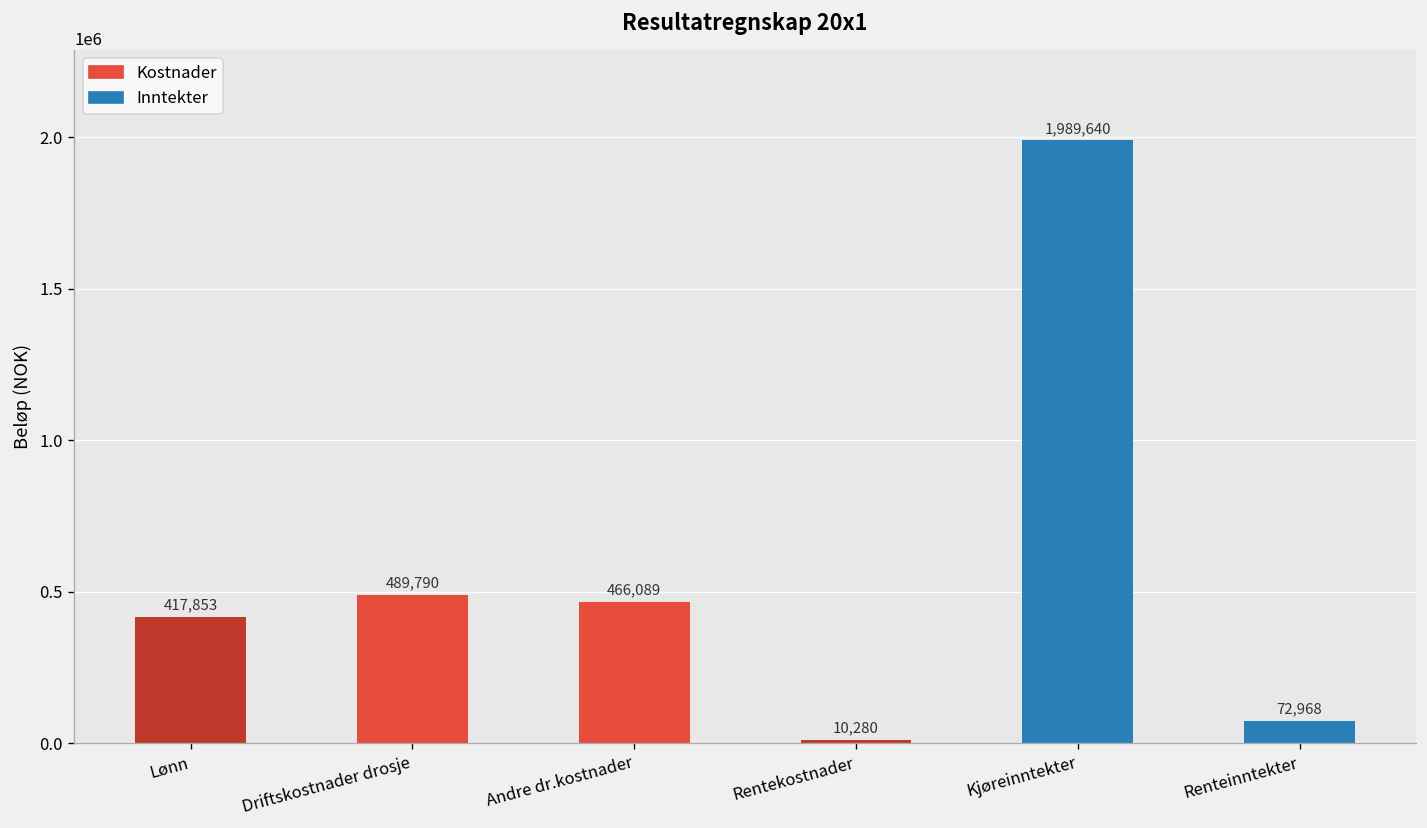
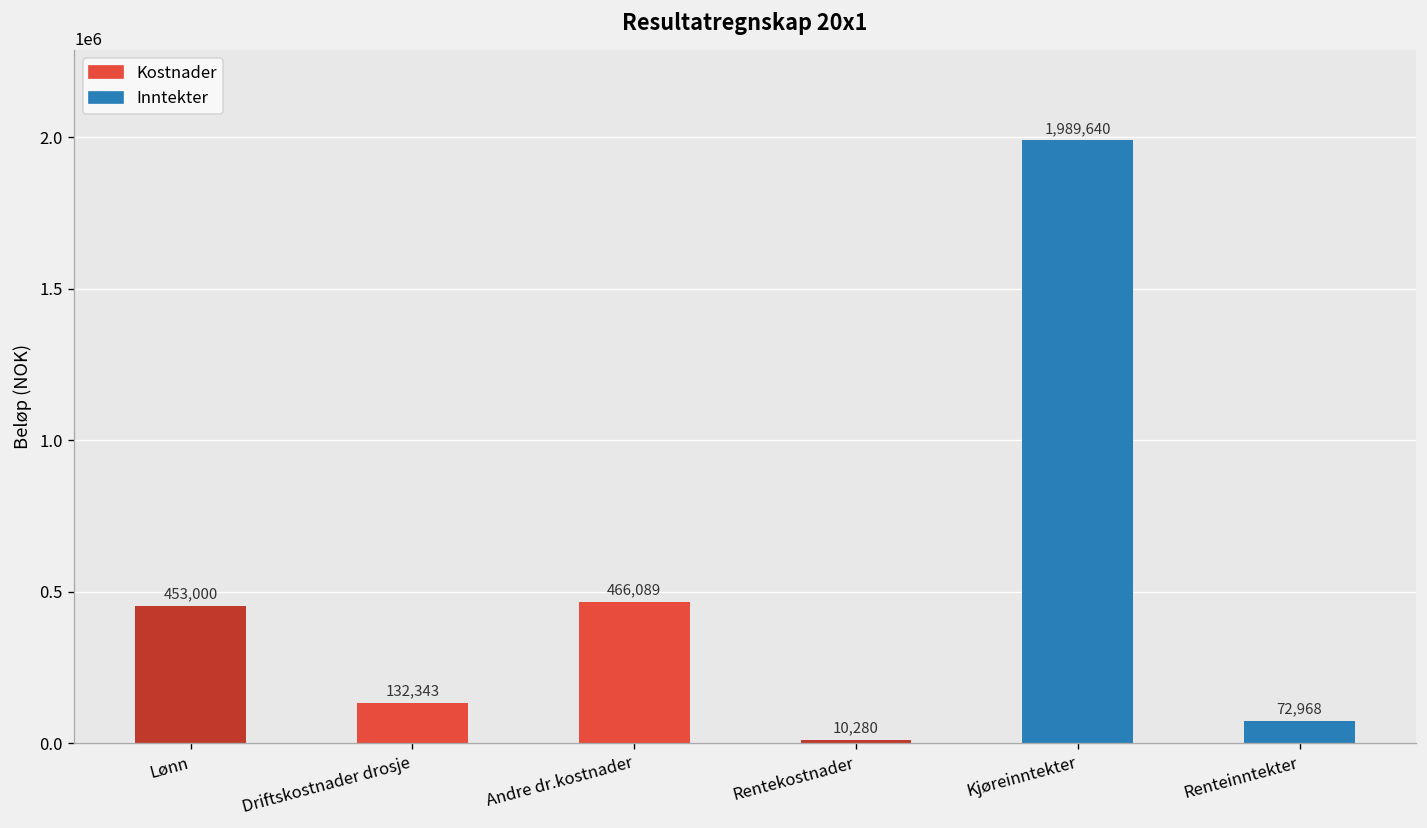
  {
-   "Lønn": "417,853",
-   "Driftskostnader drosje": "489,790",
+   "Lønn": "453,000",
+   "Driftskostnader drosje": "132,343",
    "Andre dr.kostnader": "466,089",
    "Rentekostnader": "10,280",
    "Kjøreinntekter": "1,989,640",
    "Renteinntekter": "72,968"
  }
